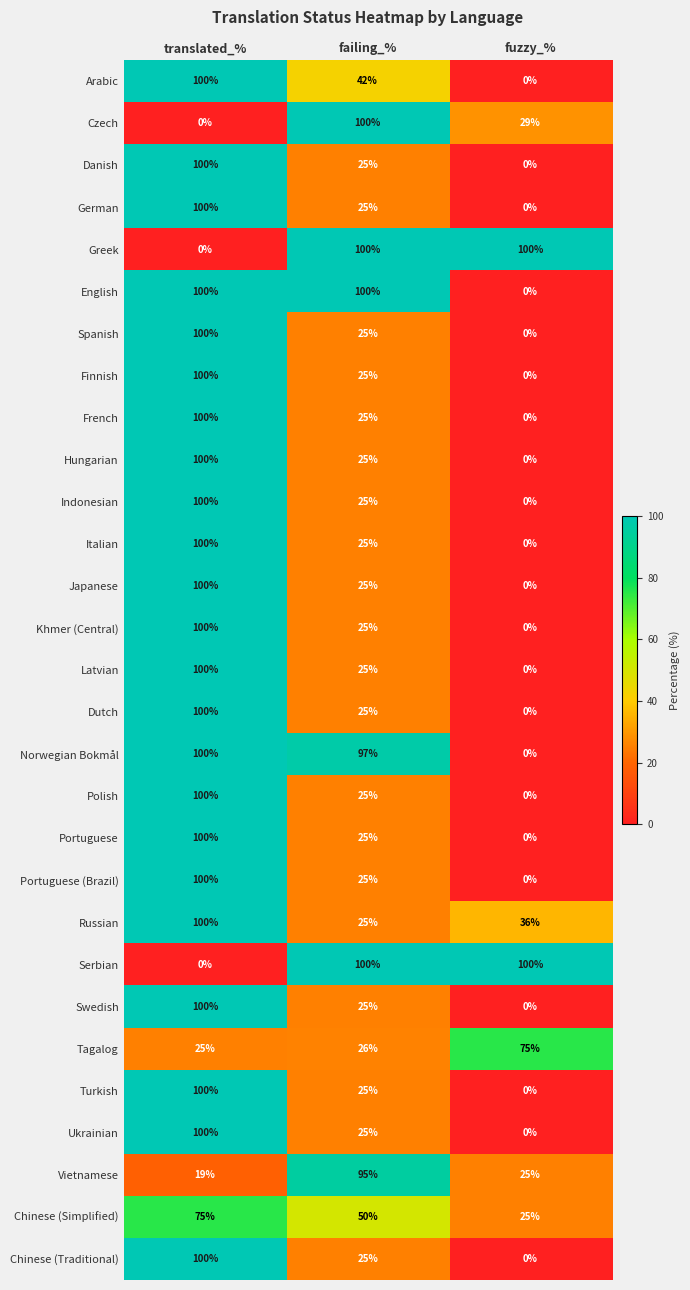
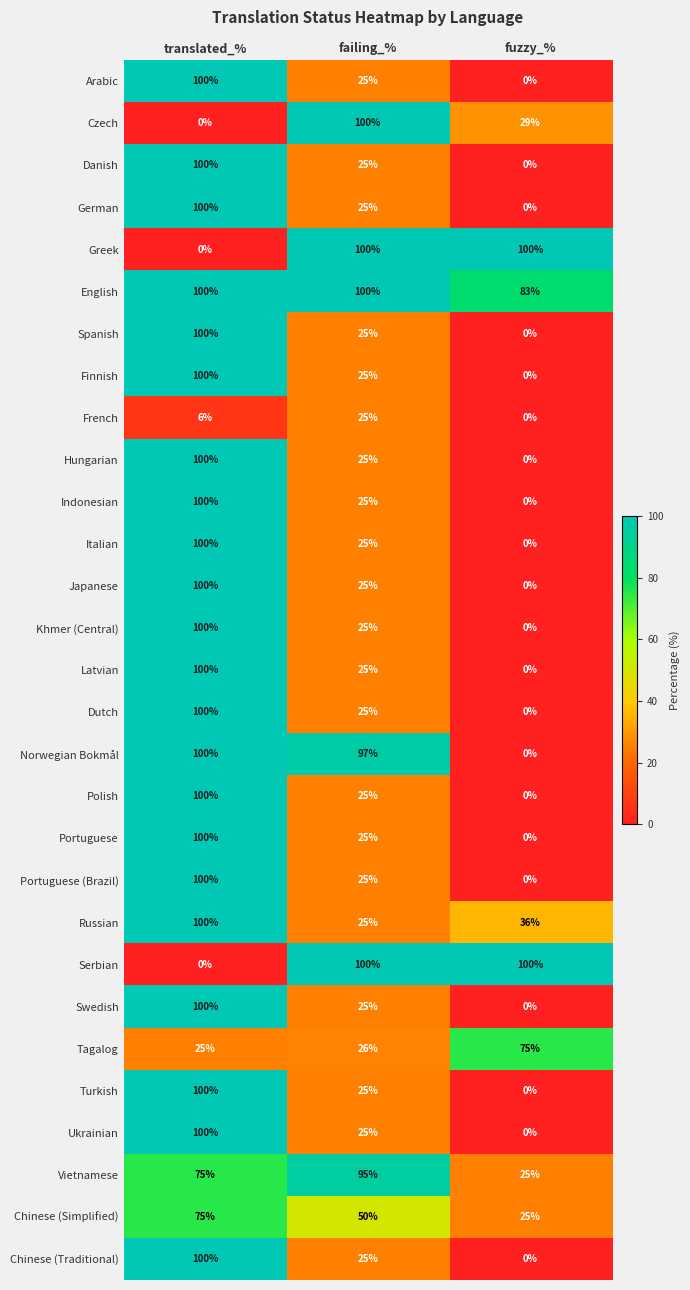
  {
    "Arabic": {
      "translated_%": "100%",
-     "failing_%": "42%",
+     "failing_%": "25%",
      "fuzzy_%": "0%"
    },
    "Czech": {
      "translated_%": "0%",
      "failing_%": "100%",
      "fuzzy_%": "29%"
    },
    "Danish": {
      "translated_%": "100%",
      "failing_%": "25%",
      "fuzzy_%": "0%"
    },
    "German": {
      "translated_%": "100%",
      "failing_%": "25%",
      "fuzzy_%": "0%"
    },
    "Greek": {
      "translated_%": "0%",
      "failing_%": "100%",
      "fuzzy_%": "100%"
    },
    "English": {
      "translated_%": "100%",
      "failing_%": "100%",
-     "fuzzy_%": "0%"
+     "fuzzy_%": "83%"
    },
    "Spanish": {
      "translated_%": "100%",
      "failing_%": "25%",
      "fuzzy_%": "0%"
    },
    "Finnish": {
      "translated_%": "100%",
      "failing_%": "25%",
      "fuzzy_%": "0%"
    },
    "French": {
-     "translated_%": "100%",
+     "translated_%": "6%",
      "failing_%": "25%",
      "fuzzy_%": "0%"
    },
    "Hungarian": {
      "translated_%": "100%",
      "failing_%": "25%",
      "fuzzy_%": "0%"
    },
    "Indonesian": {
      "translated_%": "100%",
      "failing_%": "25%",
      "fuzzy_%": "0%"
    },
    "Italian": {
      "translated_%": "100%",
      "failing_%": "25%",
      "fuzzy_%": "0%"
    },
    "Japanese": {
      "translated_%": "100%",
      "failing_%": "25%",
      "fuzzy_%": "0%"
    },
    "Khmer (Central)": {
      "translated_%": "100%",
      "failing_%": "25%",
      "fuzzy_%": "0%"
    },
    "Latvian": {
      "translated_%": "100%",
      "failing_%": "25%",
      "fuzzy_%": "0%"
    },
    "Dutch": {
      "translated_%": "100%",
      "failing_%": "25%",
      "fuzzy_%": "0%"
    },
    "Norwegian Bokmål": {
      "translated_%": "100%",
      "failing_%": "97%",
      "fuzzy_%": "0%"
    },
    "Polish": {
      "translated_%": "100%",
      "failing_%": "25%",
      "fuzzy_%": "0%"
    },
    "Portuguese": {
      "translated_%": "100%",
      "failing_%": "25%",
      "fuzzy_%": "0%"
    },
    "Portuguese (Brazil)": {
      "translated_%": "100%",
      "failing_%": "25%",
      "fuzzy_%": "0%"
    },
    "Russian": {
      "translated_%": "100%",
      "failing_%": "25%",
      "fuzzy_%": "36%"
    },
    "Serbian": {
      "translated_%": "0%",
      "failing_%": "100%",
      "fuzzy_%": "100%"
    },
    "Swedish": {
      "translated_%": "100%",
      "failing_%": "25%",
      "fuzzy_%": "0%"
    },
    "Tagalog": {
      "translated_%": "25%",
      "failing_%": "26%",
      "fuzzy_%": "75%"
    },
    "Turkish": {
      "translated_%": "100%",
      "failing_%": "25%",
      "fuzzy_%": "0%"
    },
    "Ukrainian": {
      "translated_%": "100%",
      "failing_%": "25%",
      "fuzzy_%": "0%"
    },
    "Vietnamese": {
-     "translated_%": "19%",
+     "translated_%": "75%",
      "failing_%": "95%",
      "fuzzy_%": "25%"
    },
    "Chinese (Simplified)": {
      "translated_%": "75%",
      "failing_%": "50%",
      "fuzzy_%": "25%"
    },
    "Chinese (Traditional)": {
      "translated_%": "100%",
      "failing_%": "25%",
      "fuzzy_%": "0%"
    }
  }
